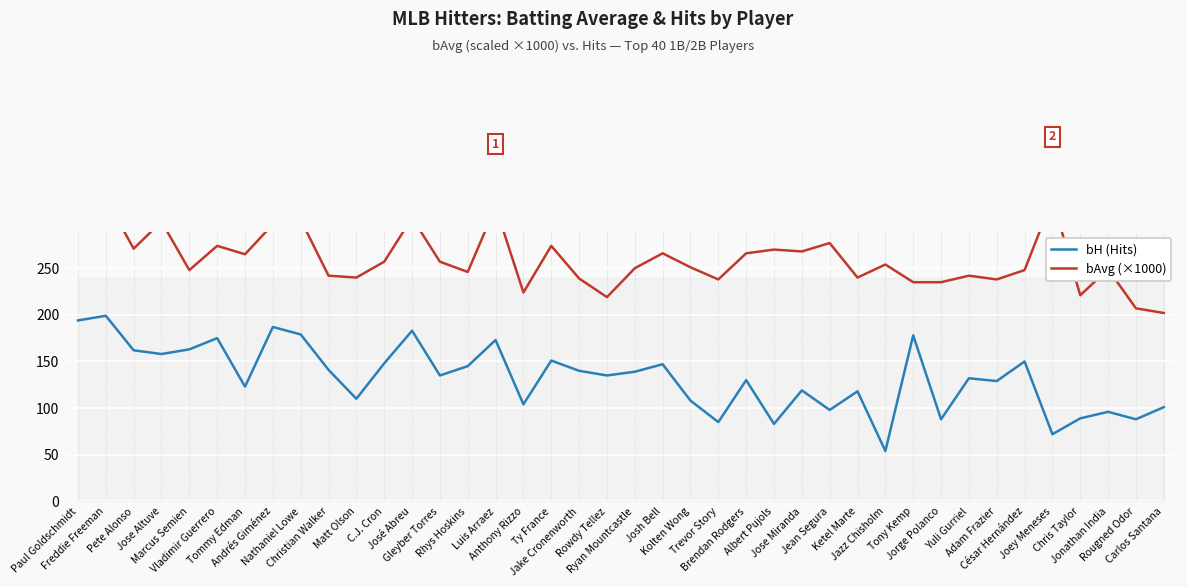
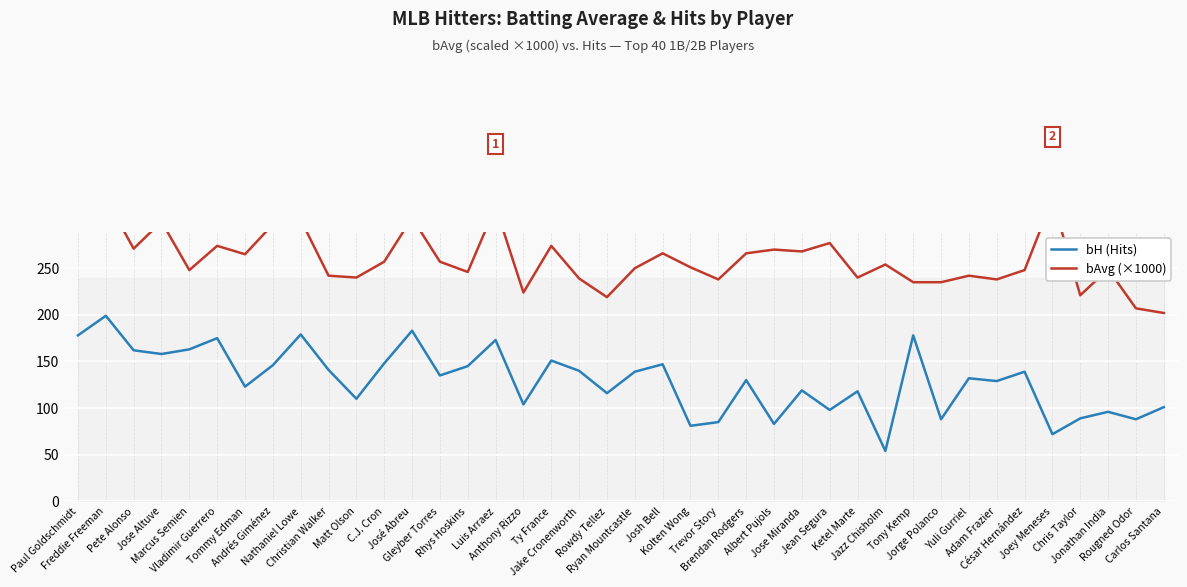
  {
    "bH (Hits)": {
-     "Paul Goldschmidt": 190,
+     "Paul Goldschmidt": 180,
      "Freddie Freeman": 200,
      "Pete Alonso": 160,
      "Jose Altuve": 160,
      "Marcus Semien": 160,
      "Vladimir Guerrero": 180,
      "Tommy Edman": 120,
-     "Andrés Giménez": 190,
+     "Andrés Giménez": 150,
      "Nathaniel Lowe": 180,
      "Christian Walker": 140,
      "Matt Olson": 110,
      "C.J. Cron": 150,
      "José Abreu": 180,
      "Gleyber Torres": 140,
      "Rhys Hoskins": 150,
      "Luis Arraez": 170,
      "Anthony Rizzo": 100,
      "Ty France": 150,
      "Jake Cronenworth": 140,
-     "Rowdy Tellez": 140,
+     "Rowdy Tellez": 120,
      "Ryan Mountcastle": 140,
      "Josh Bell": 150,
-     "Kolten Wong": 110,
+     "Kolten Wong": 80,
      "Trevor Story": 90,
      "Brendan Rodgers": 130,
      "Albert Pujols": 80,
      "Jose Miranda": 120,
      "Jean Segura": 100,
      "Ketel Marte": 120,
      "Jazz Chisholm": 50,
      "Tony Kemp": 180,
      "Jorge Polanco": 90,
      "Yuli Gurriel": 130,
      "Adam Frazier": 130,
-     "César Hernández": 150,
+     "César Hernández": 140,
      "Joey Meneses": 70,
      "Chris Taylor": 90,
      "Jonathan India": 100,
      "Rougned Odor": 90,
      "Carlos Santana": 100
    }
  }
